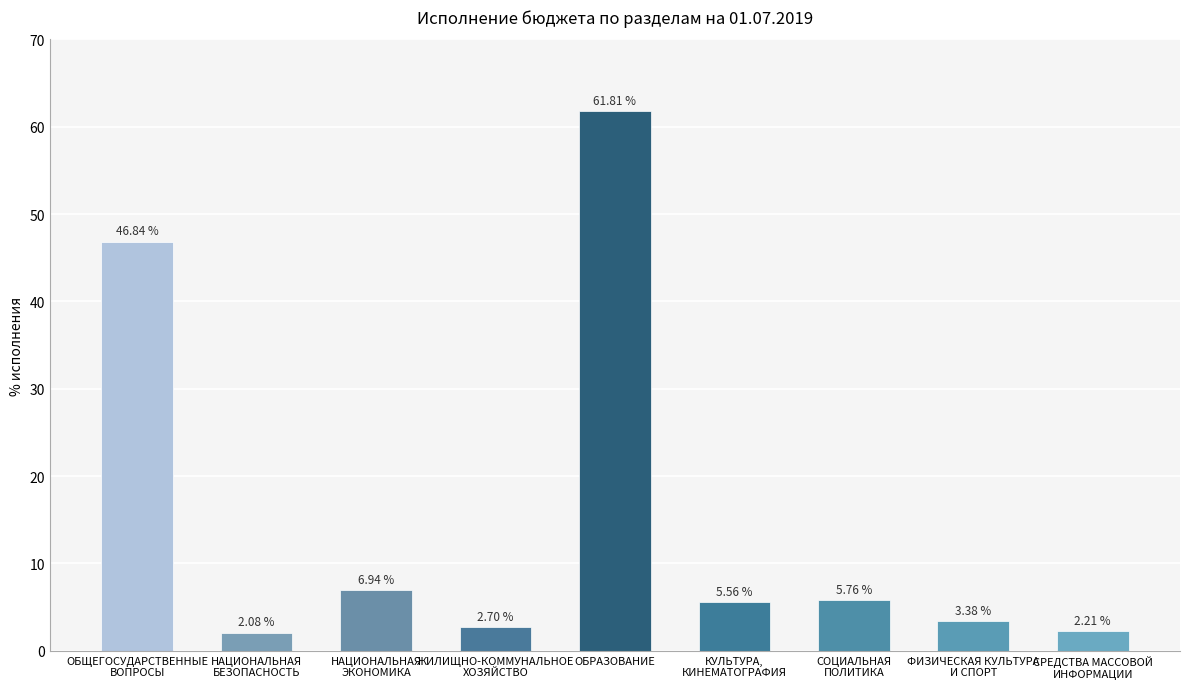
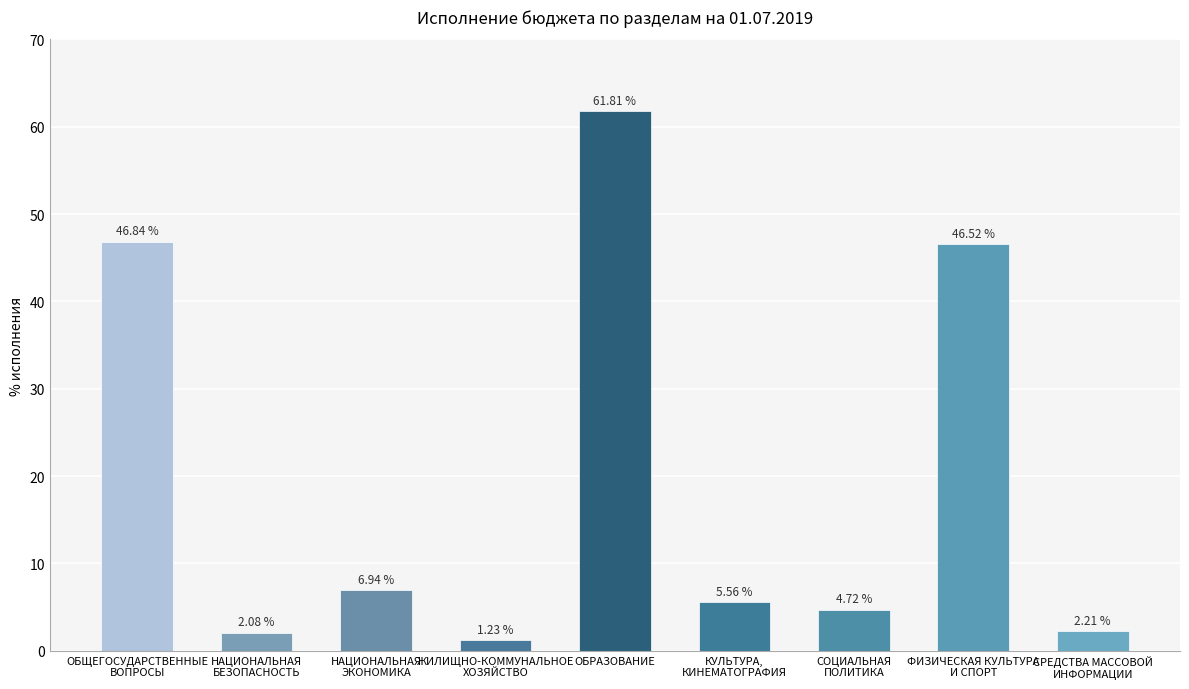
  {
    "ОБЩЕГОСУДАРСТВЕННЫЕ ВОПРОСЫ": "46.84 %",
    "НАЦИОНАЛЬНАЯ БЕЗОПАСНОСТЬ": "2.08 %",
    "НАЦИОНАЛЬНАЯ ЭКОНОМИКА": "6.94 %",
-   "ЖИЛИЩНО-КОММУНАЛЬНОЕ ХОЗЯЙСТВО": "2.70 %",
+   "ЖИЛИЩНО-КОММУНАЛЬНОЕ ХОЗЯЙСТВО": "1.23 %",
    "ОБРАЗОВАНИЕ": "61.81 %",
    "КУЛЬТУРА, КИНЕМАТОГРАФИЯ": "5.56 %",
-   "СОЦИАЛЬНАЯ ПОЛИТИКА": "5.76 %",
-   "ФИЗИЧЕСКАЯ КУЛЬТУРА И СПОРТ": "3.38 %",
+   "СОЦИАЛЬНАЯ ПОЛИТИКА": "4.72 %",
+   "ФИЗИЧЕСКАЯ КУЛЬТУРА И СПОРТ": "46.52 %",
    "СРЕДСТВА МАССОВОЙ ИНФОРМАЦИИ": "2.21 %"
  }
